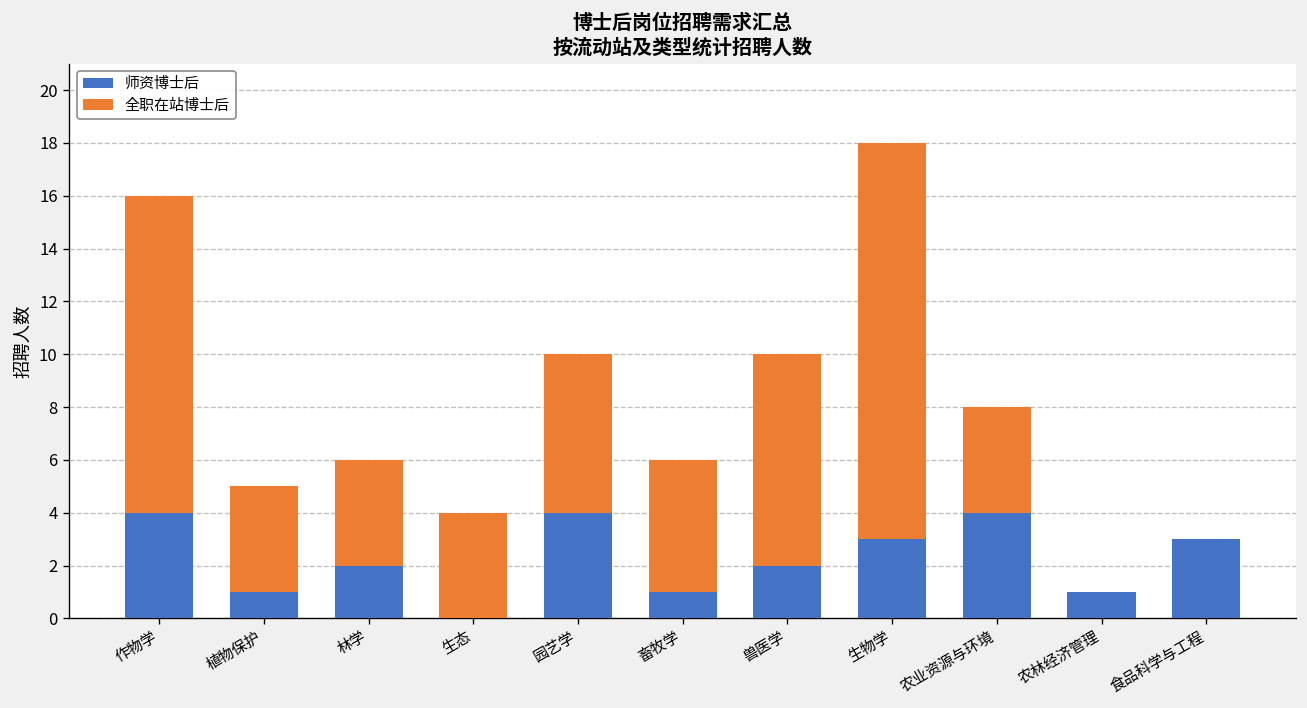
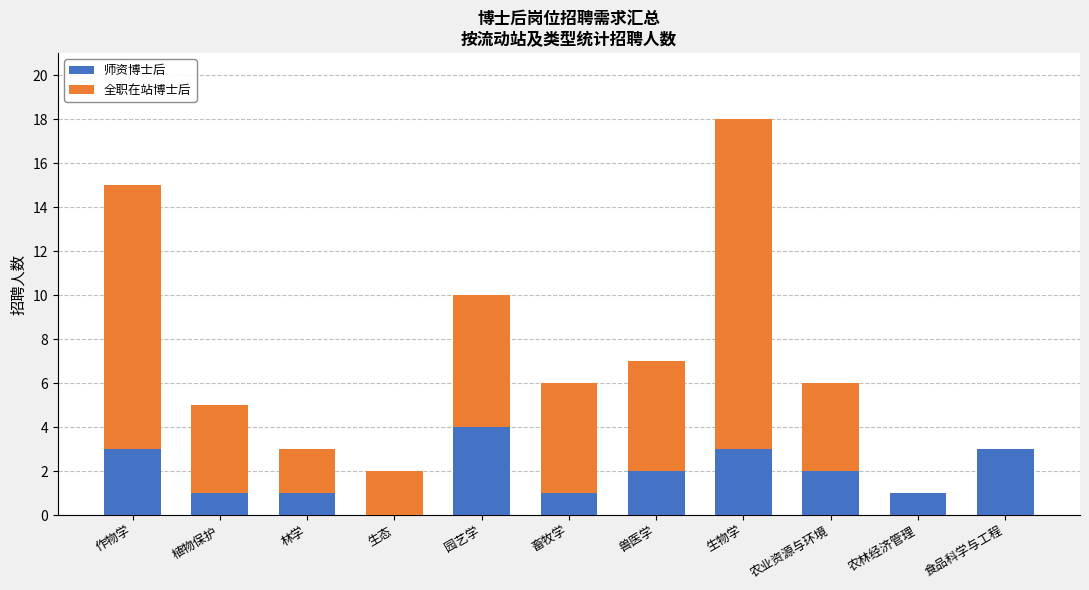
  {
    "师资博士后": {
-     "作物学": 4,
+     "作物学": 3,
      "植物保护": 1,
-     "林学": 2,
+     "林学": 1,
      "生态": 0,
      "园艺学": 4,
      "畜牧学": 1,
      "兽医学": 2,
      "生物学": 3,
-     "农业资源与环境": 4,
+     "农业资源与环境": 2,
      "农林经济管理": 1,
      "食品科学与工程": 3
    },
    "全职在站博士后": {
      "作物学": 12,
      "植物保护": 4,
-     "林学": 4,
-     "生态": 4,
+     "林学": 2,
+     "生态": 2,
      "园艺学": 6,
      "畜牧学": 5,
-     "兽医学": 8,
+     "兽医学": 5,
      "生物学": 15,
      "农业资源与环境": 4,
      "农林经济管理": 0,
      "食品科学与工程": 0
    }
  }
